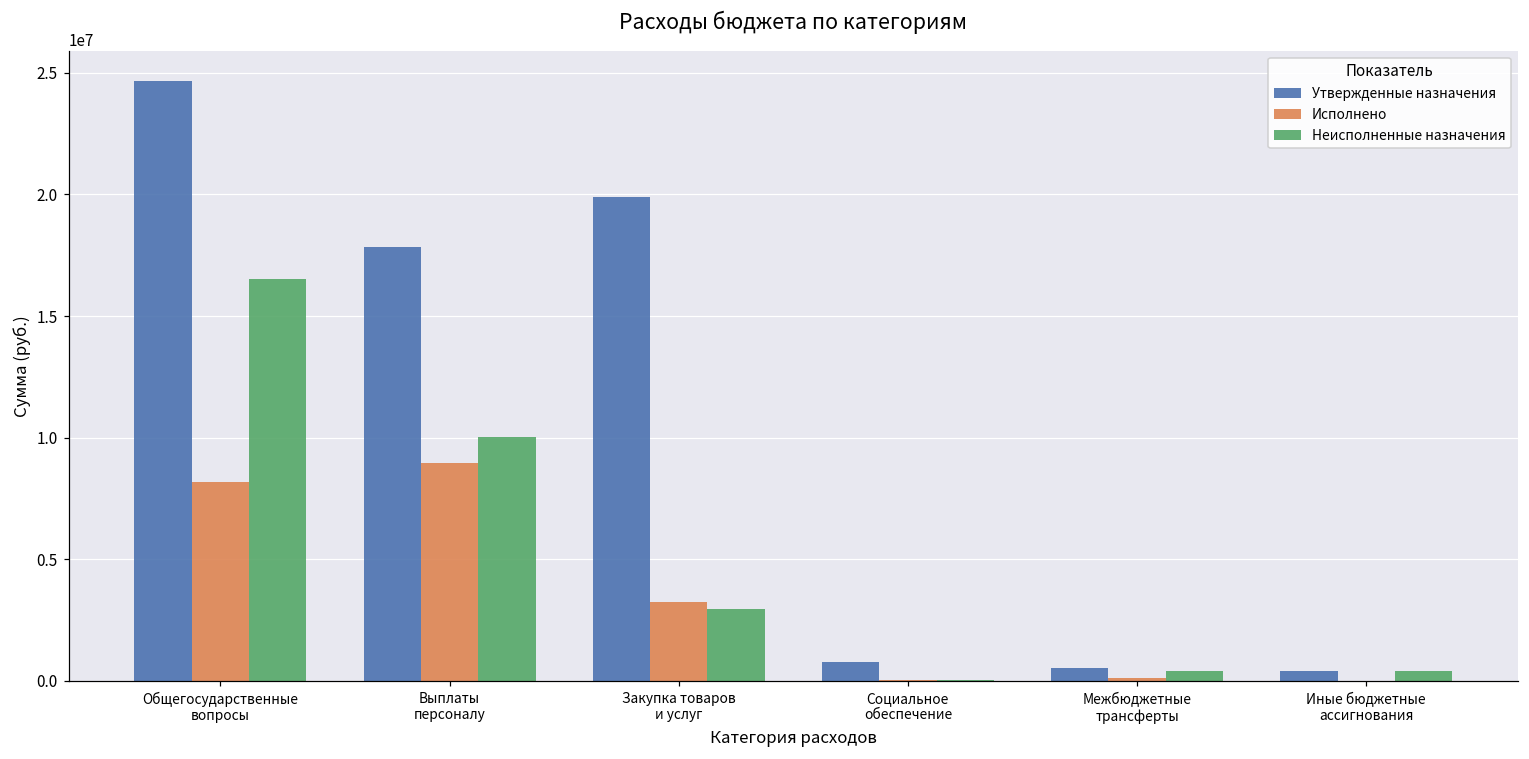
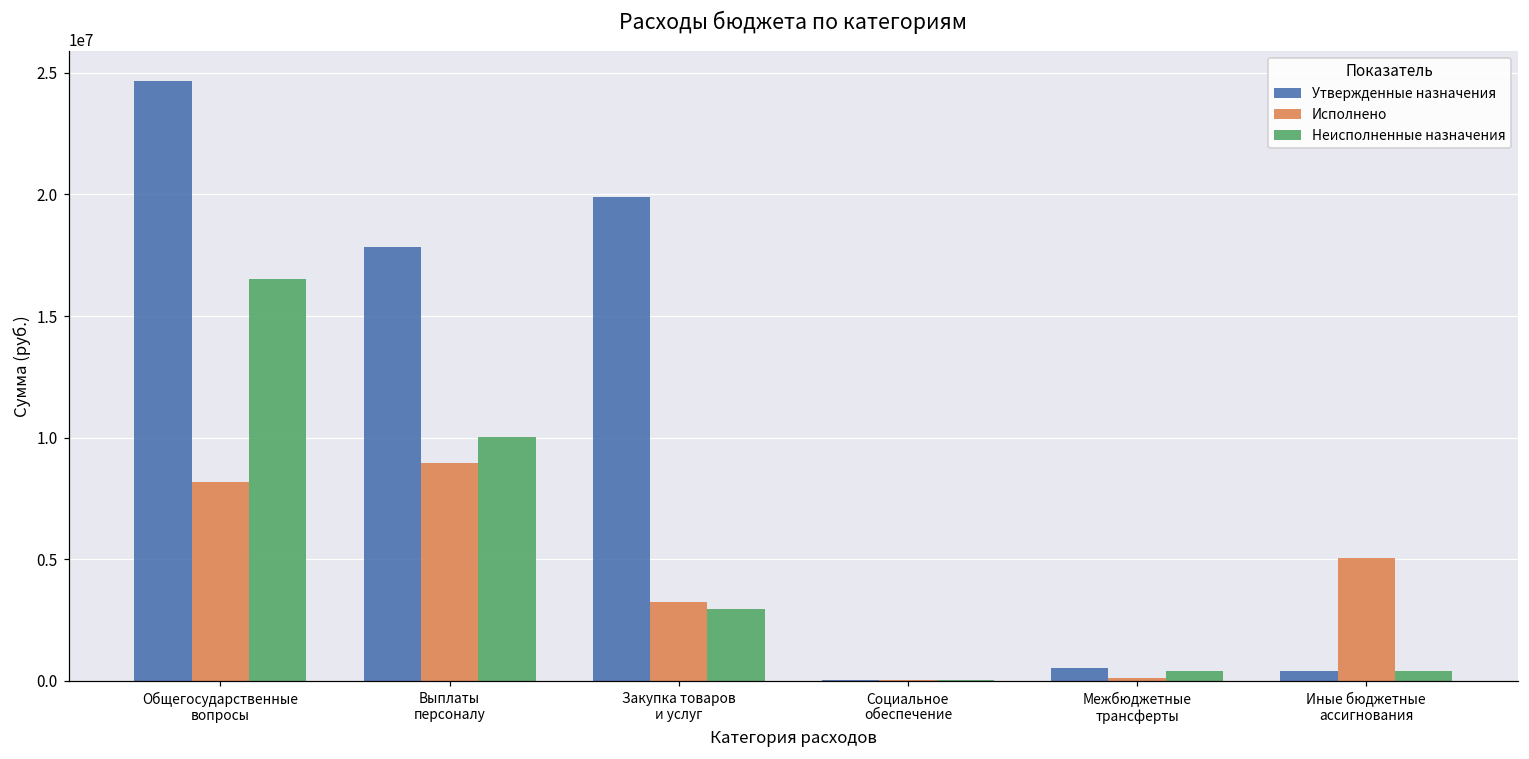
  {
    "Утвержденные назначения": {
      "Общегосударственные вопросы": 24700000,
      "Выплаты персоналу": 17800000,
      "Закупка товаров и услуг": 19900000,
-     "Социальное обеспечение": 800000,
+     "Социальное обеспечение": 100000,
      "Межбюджетные трансферты": 500000,
      "Иные бюджетные ассигнования": 400000
    },
    "Исполнено": {
      "Общегосударственные вопросы": 8200000,
      "Выплаты персоналу": 9000000,
      "Закупка товаров и услуг": 3200000,
      "Межбюджетные трансферты": 100000,
-     "Иные бюджетные ассигнования": 0
+     "Иные бюджетные ассигнования": 5100000
    },
    "Неисполненные назначения": {
      "Общегосударственные вопросы": 16500000,
      "Выплаты персоналу": 10000000,
      "Закупка товаров и услуг": 3000000,
      "Межбюджетные трансферты": 400000,
      "Иные бюджетные ассигнования": 400000
    }
  }
